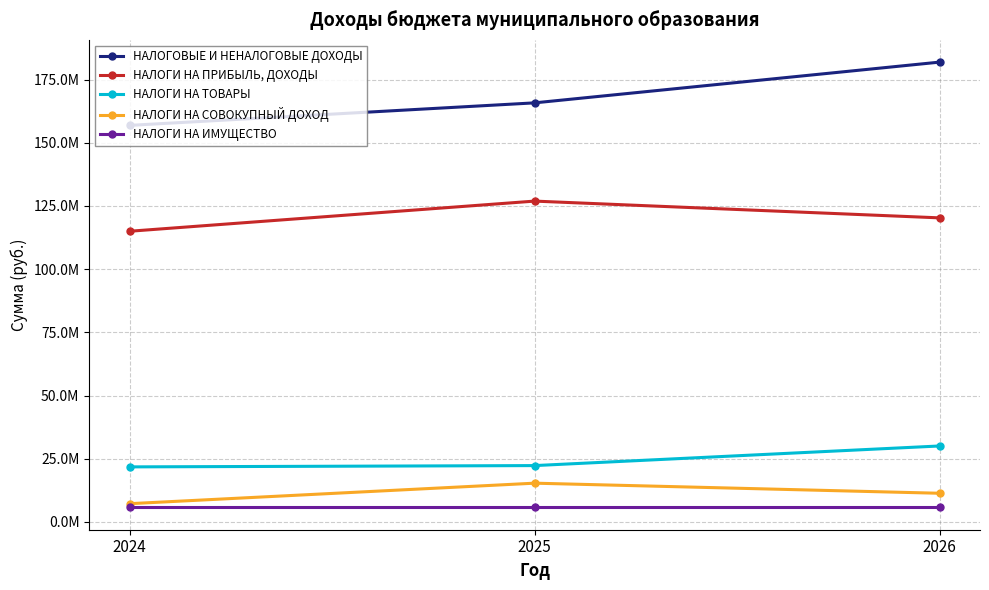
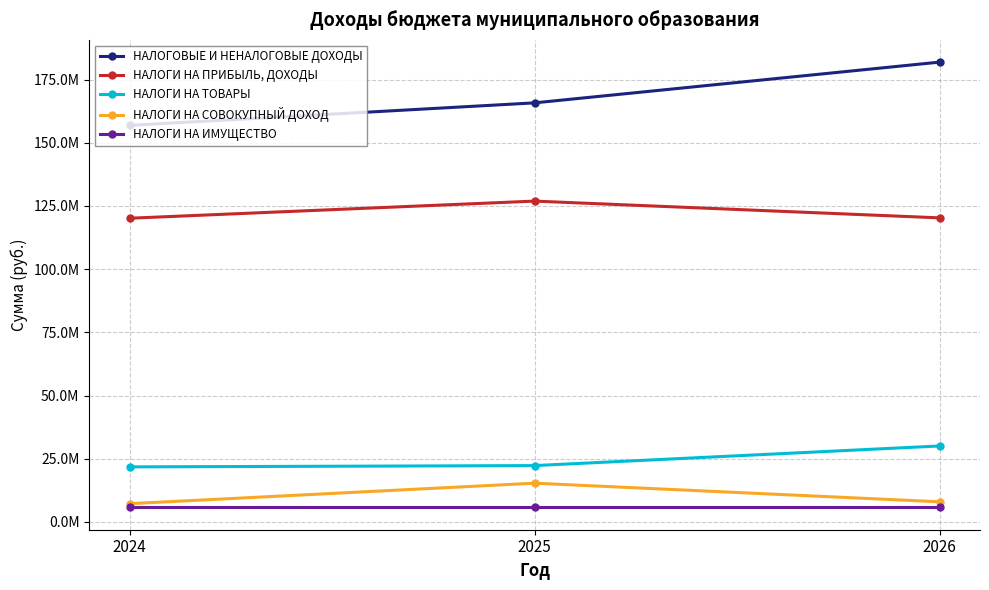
  {
    "НАЛОГОВЫЕ И НЕНАЛОГОВЫЕ ДОХОДЫ": {
      "2025": 166000000,
      "2026": 182000000
    },
    "НАЛОГИ НА ПРИБЫЛЬ, ДОХОДЫ": {
-     "2024": 115000000,
+     "2024": 120000000,
      "2025": 127000000,
      "2026": 120000000
    },
    "НАЛОГИ НА СОВОКУПНЫЙ ДОХОД": {
      "2024": 7000000,
      "2025": 15000000,
-     "2026": 11000000
+     "2026": 8000000
    },
    "НАЛОГИ НА ИМУЩЕСТВО": {
      "2024": 6000000,
      "2025": 6000000,
      "2026": 6000000
    }
  }
